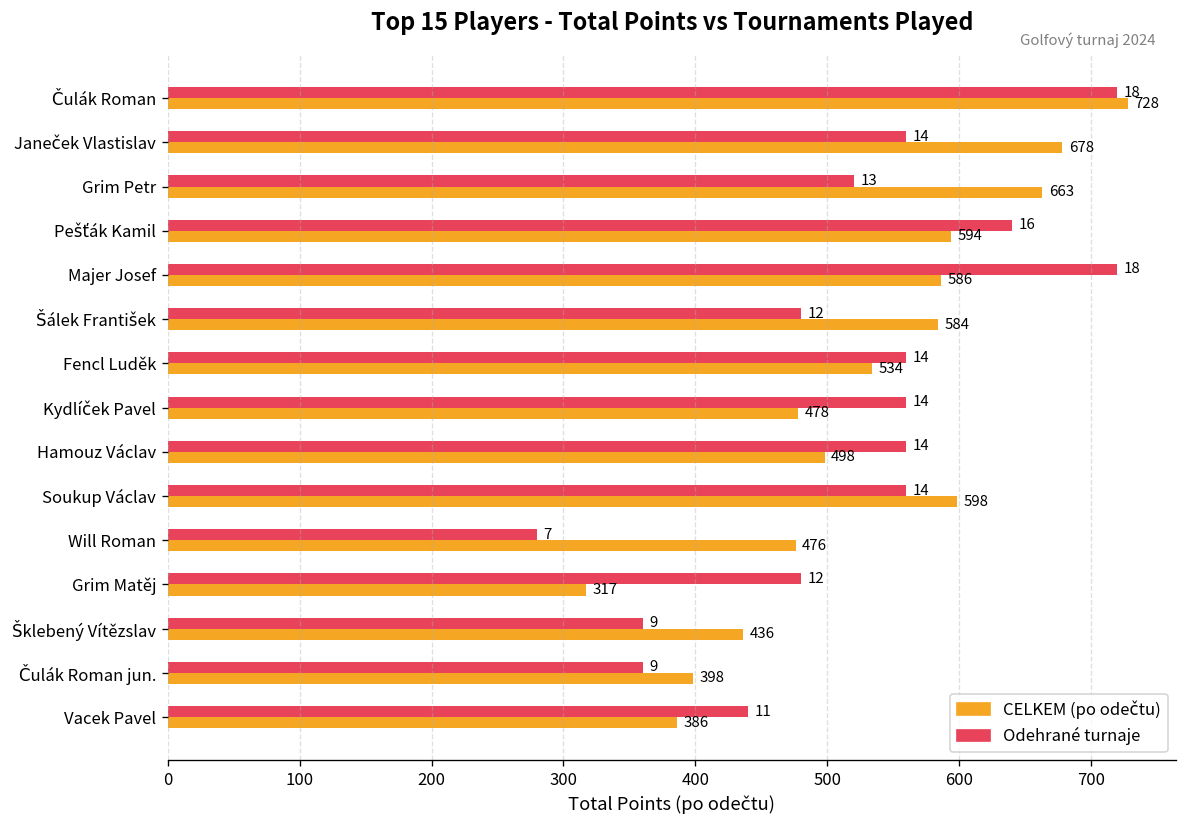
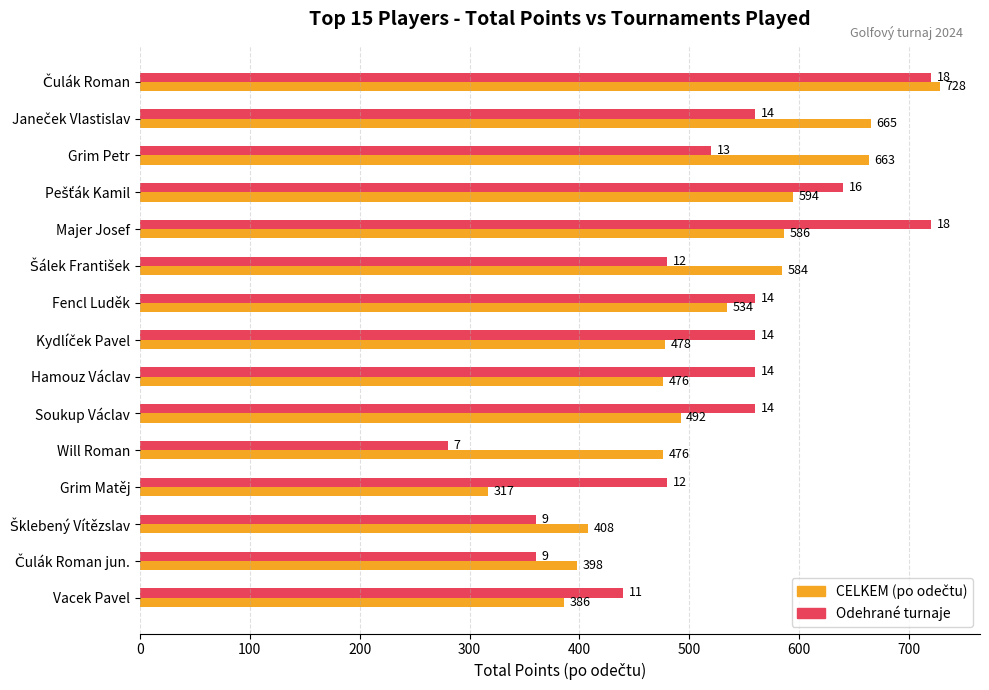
  {
    "CELKEM (po odečtu)": {
      "Čulák Roman": 728,
-     "Janeček Vlastislav": 678,
+     "Janeček Vlastislav": 665,
      "Grim Petr": 663,
      "Pešťák Kamil": 594,
      "Majer Josef": 586,
      "Šálek František": 584,
      "Fencl Luděk": 534,
      "Kydlíček Pavel": 478,
-     "Hamouz Václav": 498,
-     "Soukup Václav": 598,
+     "Hamouz Václav": 476,
+     "Soukup Václav": 492,
      "Will Roman": 476,
      "Grim Matěj": 317,
-     "Šklebený Vítězslav": 436,
+     "Šklebený Vítězslav": 408,
      "Čulák Roman jun.": 398,
      "Vacek Pavel": 386
    }
  }
